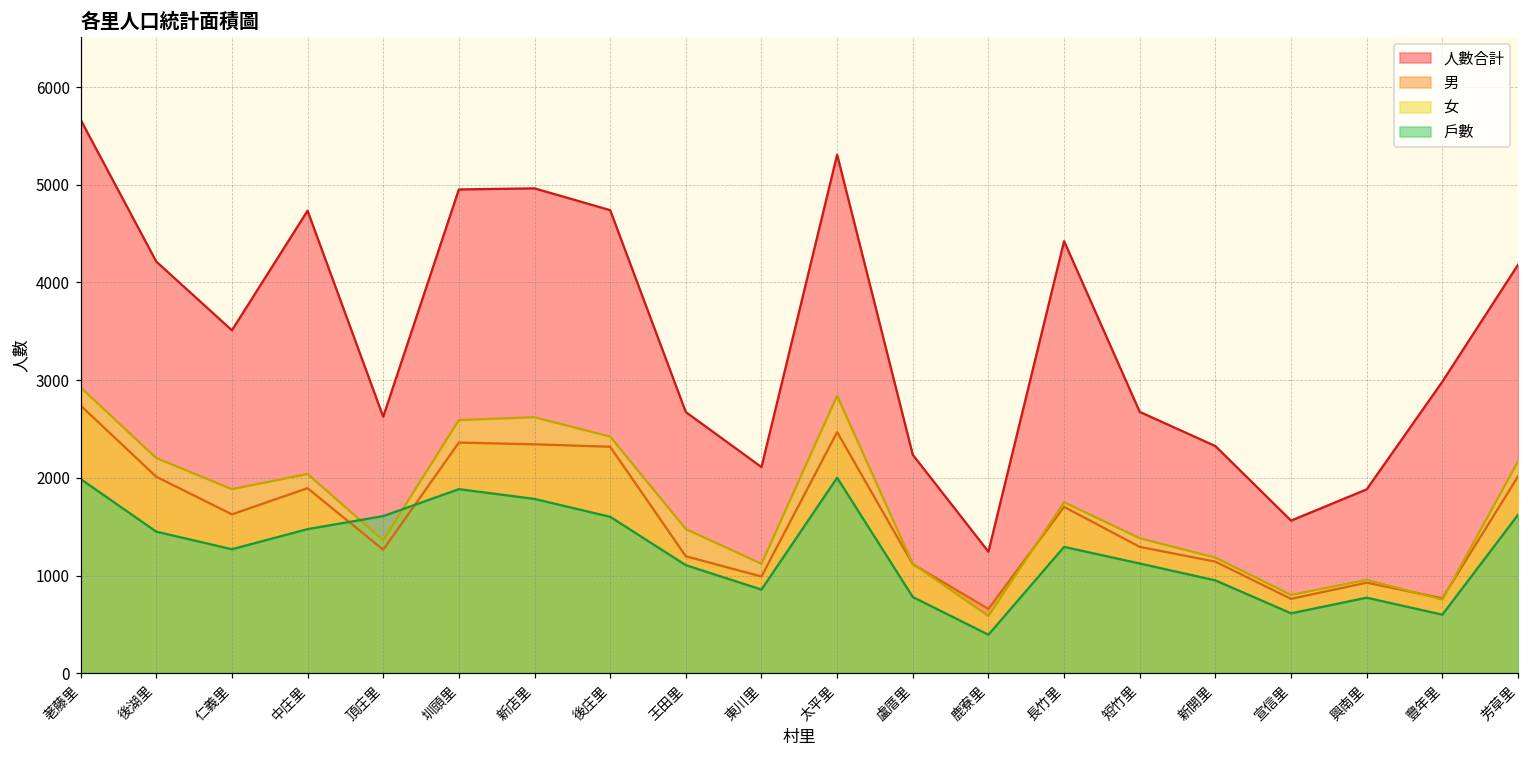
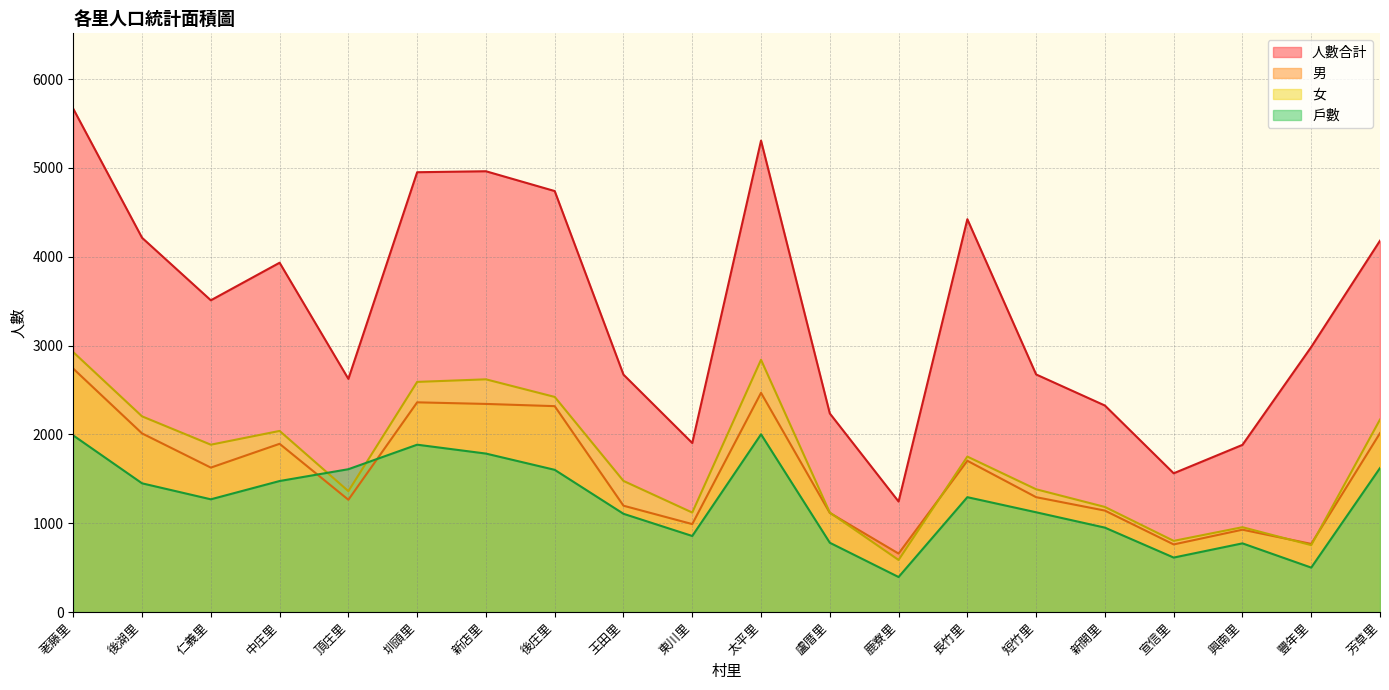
  {
    "人數合計": {
      "荖藤里": 5700,
      "後湖里": 4200,
      "仁義里": 3500,
-     "中庄里": 4700,
+     "中庄里": 3900,
      "頂庄里": 2600,
      "圳頭里": 5000,
      "新店里": 5000,
      "後庄里": 4700,
      "王田里": 2700,
-     "東川里": 2100,
+     "東川里": 1900,
      "太平里": 5300,
      "盧厝里": 2200,
      "鹿寮里": 1200,
      "長竹里": 4400,
      "短竹里": 2700,
      "新開里": 2300,
      "宣信里": 1600,
      "興南里": 1900,
      "豐年里": 3000,
      "芳草里": 4200
    },
    "戶數": {
      "荖藤里": 2000,
      "後湖里": 1400,
      "仁義里": 1300,
      "中庄里": 1500,
      "頂庄里": 1600,
      "圳頭里": 1900,
      "新店里": 1800,
      "後庄里": 1600,
      "王田里": 1100,
      "東川里": 900,
      "太平里": 2000,
      "盧厝里": 800,
      "鹿寮里": 400,
      "長竹里": 1300,
      "短竹里": 1100,
      "新開里": 1000,
      "宣信里": 600,
      "興南里": 800,
-     "豐年里": 600,
+     "豐年里": 500,
      "芳草里": 1600
    }
  }
